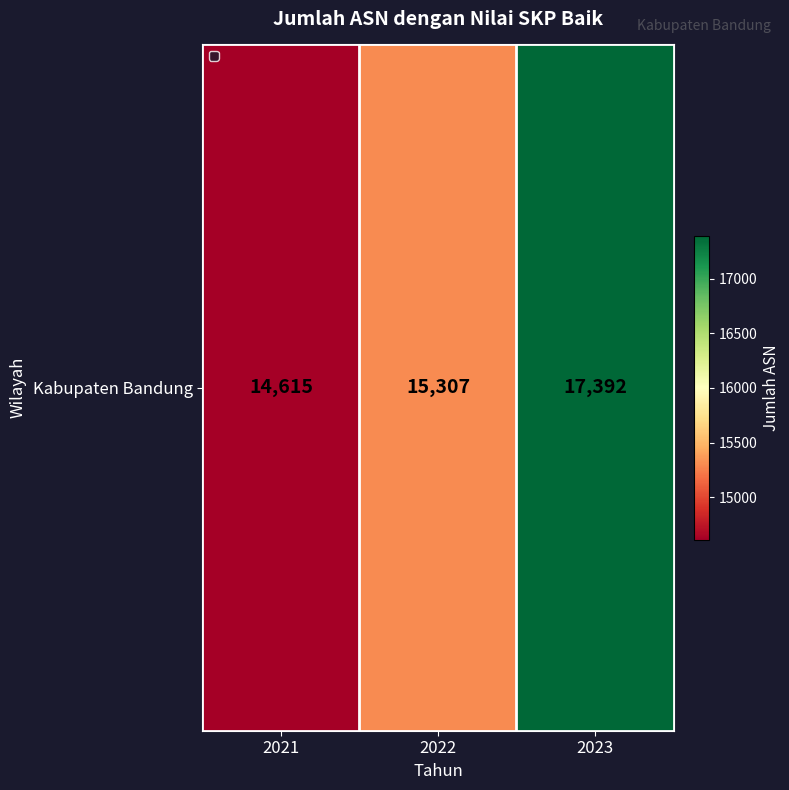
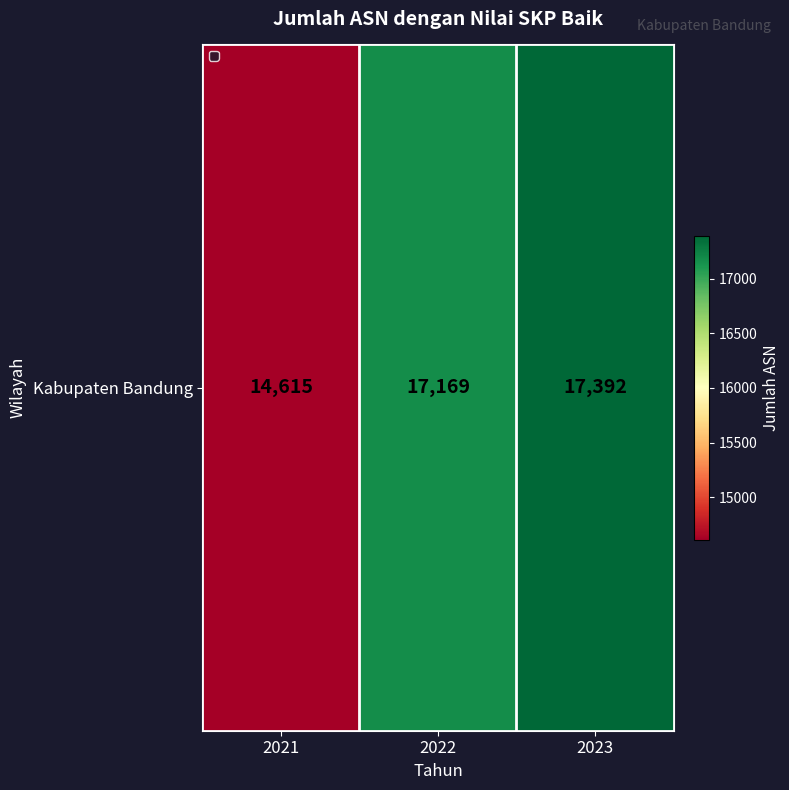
  {
    "Kabupaten Bandung": {
      "2021": "14,615",
-     "2022": "15,307",
+     "2022": "17,169",
      "2023": "17,392"
    }
  }
